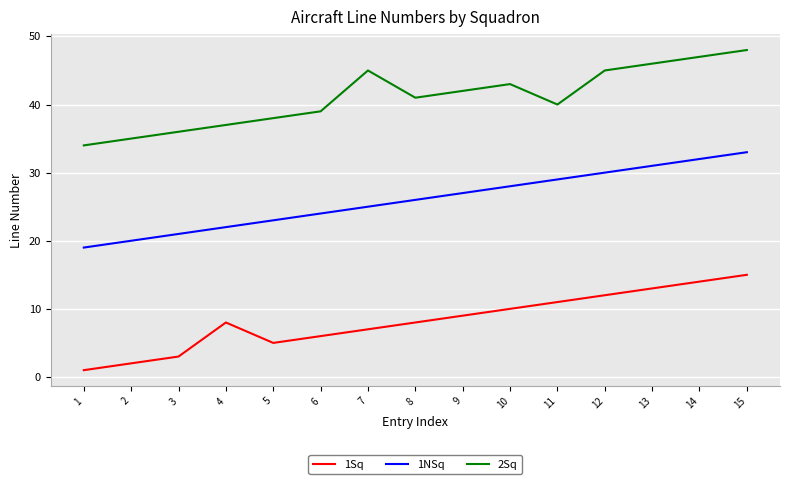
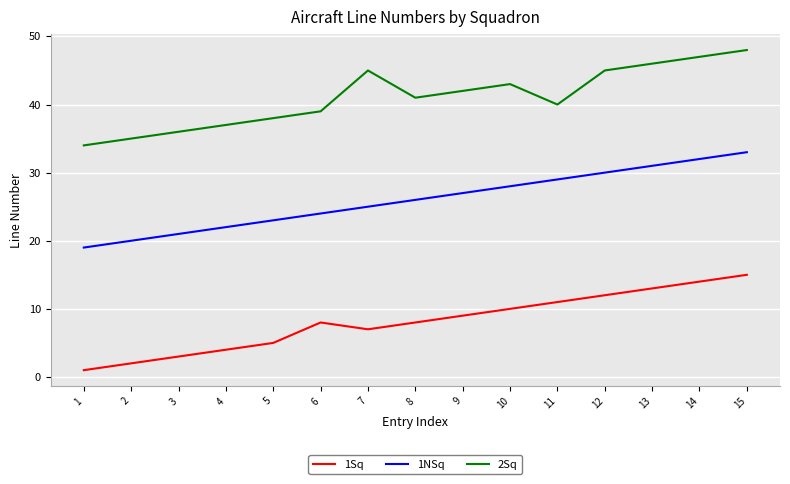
  {
    "1Sq": {
      "1": 1,
      "2": 2,
      "3": 3,
-     "4": 8,
+     "4": 4,
      "5": 5,
-     "6": 6,
+     "6": 8,
      "7": 7,
      "8": 8,
      "9": 9,
      "10": 10,
      "11": 11,
      "12": 12,
      "13": 13,
      "14": 14,
      "15": 15
    },
    "1NSq": {
      "1": 19,
      "2": 20,
      "3": 21,
      "4": 22,
      "5": 23,
      "6": 24,
      "7": 25,
      "8": 26,
      "9": 27,
      "10": 28,
      "11": 29,
      "12": 30,
      "13": 31,
      "14": 32,
      "15": 33
    },
    "2Sq": {
      "1": 34,
      "2": 35,
      "3": 36,
      "4": 37,
      "5": 38,
      "6": 39,
      "7": 45,
      "8": 41,
      "9": 42,
      "10": 43,
      "11": 40,
      "12": 45,
      "13": 46,
      "14": 47,
      "15": 48
    }
  }
